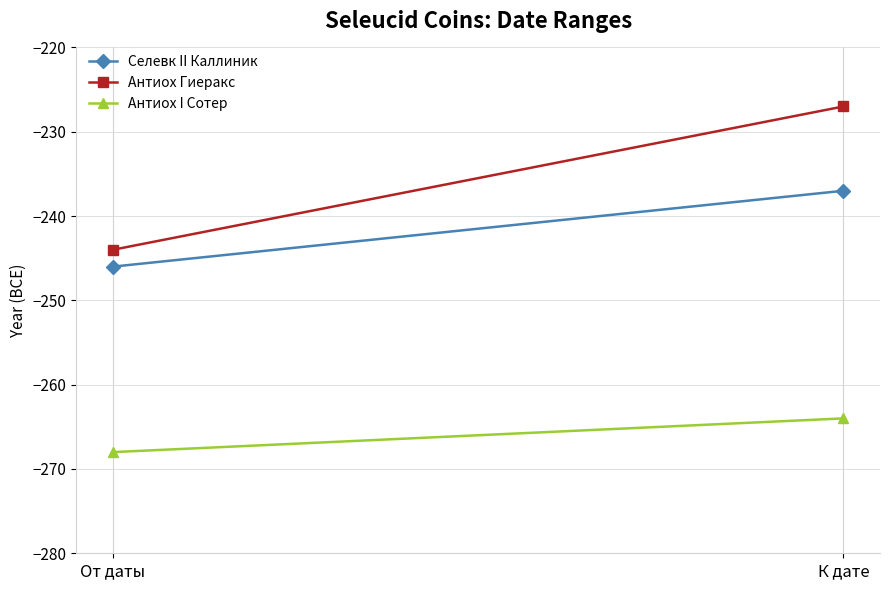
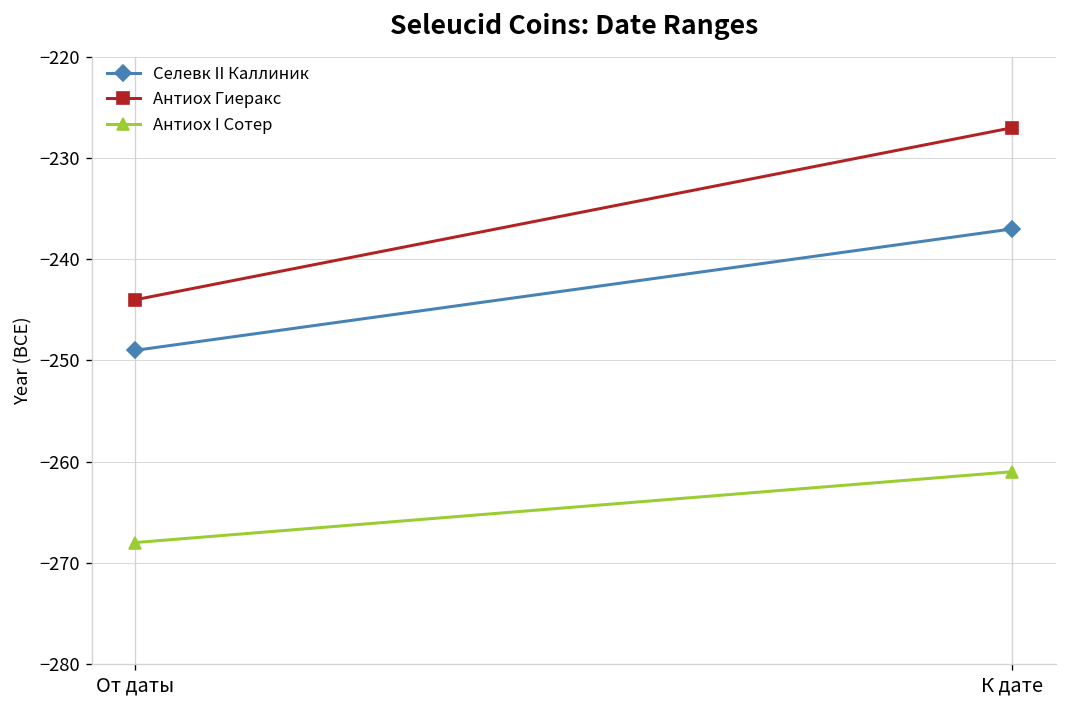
  {
    "Селевк II Каллиник": {
-     "От даты": -246,
+     "От даты": -249,
      "К дате": -237
    },
    "Антиох Гиеракс": {
      "От даты": -244,
      "К дате": -227
    },
    "Антиох I Сотер": {
      "От даты": -268,
-     "К дате": -264
+     "К дате": -261
    }
  }
